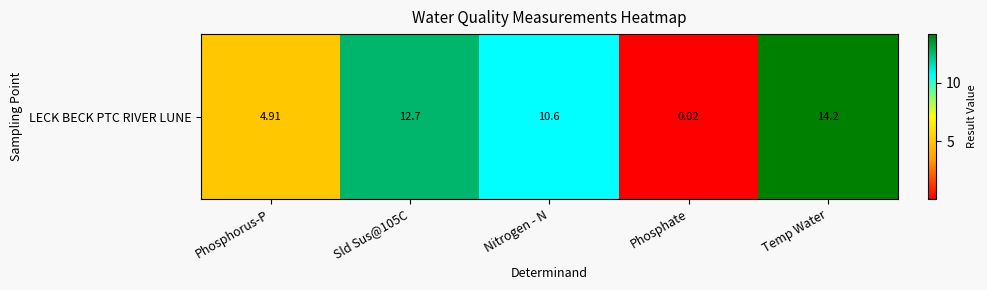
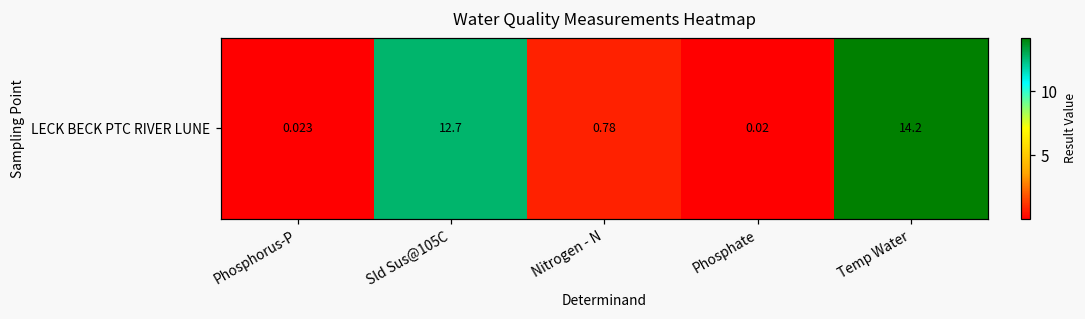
  {
    "LECK BECK PTC RIVER LUNE": {
-     "Phosphorus-P": 4.91,
+     "Phosphorus-P": 0.023,
      "Sld Sus@105C": 12.7,
-     "Nitrogen - N": 10.6,
+     "Nitrogen - N": 0.78,
      "Phosphate": 0.02,
      "Temp Water": 14.2
    }
  }
